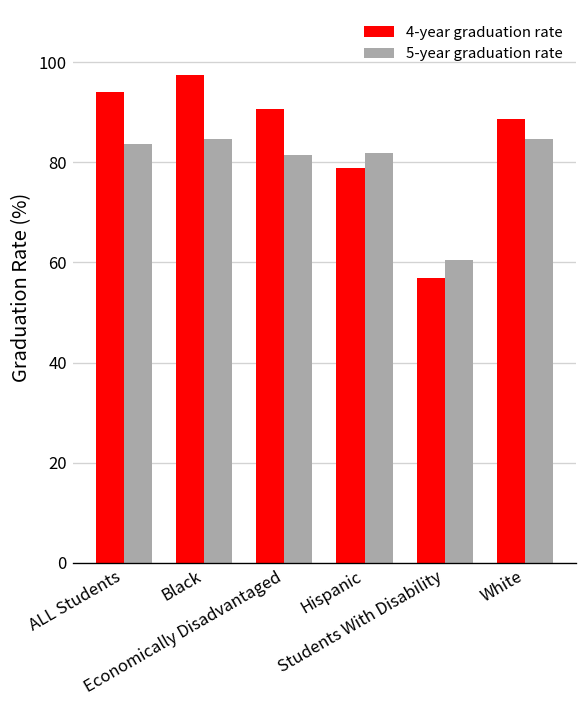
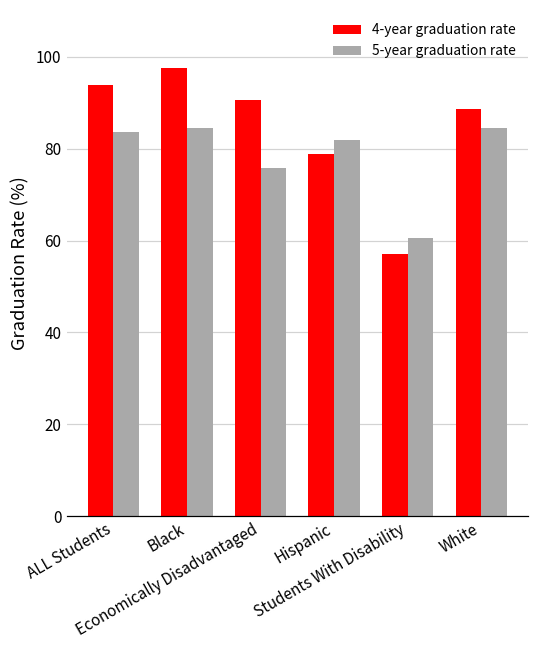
  {
    "4-year graduation rate": {
      "ALL Students": 94,
      "Black": 98,
      "Economically Disadvantaged": 91,
      "Hispanic": 79,
      "Students With Disability": 57,
      "White": 89
    },
    "5-year graduation rate": {
      "ALL Students": 84,
      "Black": 85,
-     "Economically Disadvantaged": 81,
+     "Economically Disadvantaged": 76,
      "Hispanic": 82,
      "Students With Disability": 60,
      "White": 85
    }
  }
